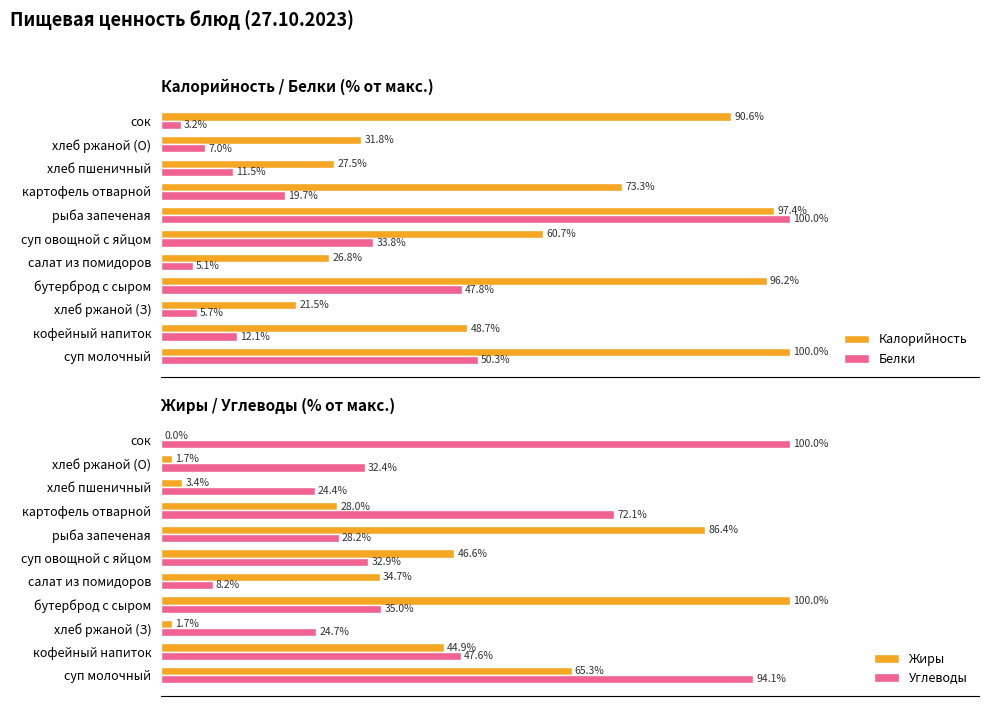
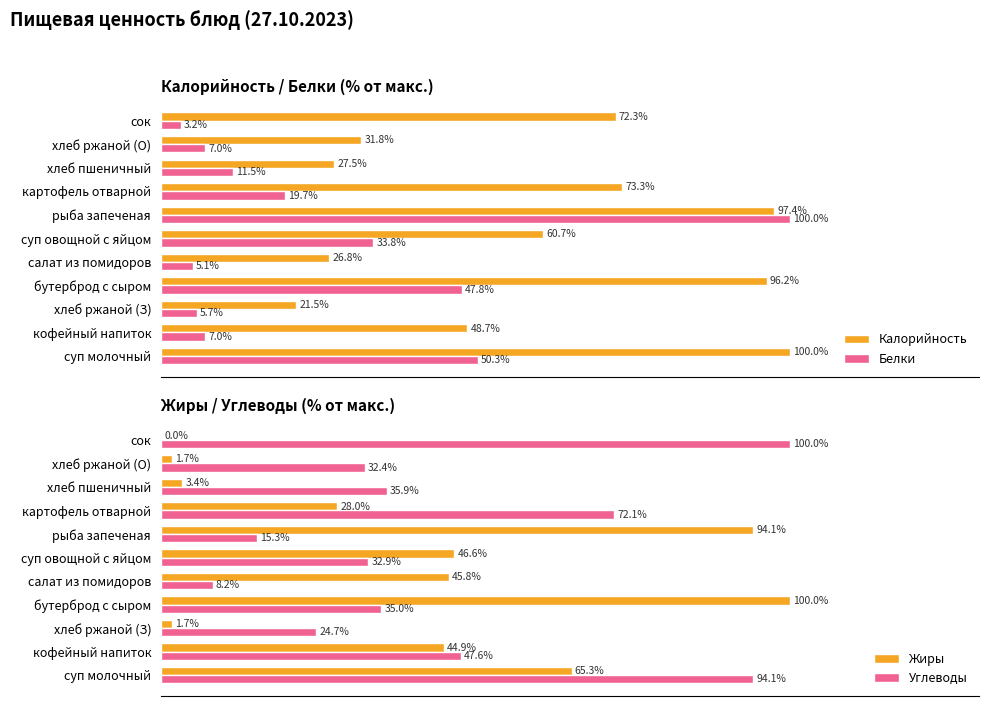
  {
    "Калорийность / Белки (% от макс.)": {
      "Калорийность": {
-       "сок": "90.6%",
+       "сок": "72.3%",
        "хлеб ржаной (О)": "31.8%",
        "хлеб пшеничный": "27.5%",
        "картофель отварной": "73.3%",
        "рыба запеченая": "97.4%",
        "суп овощной с яйцом": "60.7%",
        "салат из помидоров": "26.8%",
        "бутерброд с сыром": "96.2%",
        "хлеб ржаной (З)": "21.5%",
        "кофейный напиток": "48.7%",
        "суп молочный": "100.0%"
      },
      "Белки": {
        "сок": "3.2%",
        "хлеб ржаной (О)": "7.0%",
        "хлеб пшеничный": "11.5%",
        "картофель отварной": "19.7%",
        "рыба запеченая": "100.0%",
        "суп овощной с яйцом": "33.8%",
        "салат из помидоров": "5.1%",
        "бутерброд с сыром": "47.8%",
        "хлеб ржаной (З)": "5.7%",
-       "кофейный напиток": "12.1%",
+       "кофейный напиток": "7.0%",
        "суп молочный": "50.3%"
      }
    },
    "Жиры / Углеводы (% от макс.)": {
      "Жиры": {
        "сок": "0.0%",
        "хлеб ржаной (О)": "1.7%",
        "хлеб пшеничный": "3.4%",
        "картофель отварной": "28.0%",
-       "рыба запеченая": "86.4%",
+       "рыба запеченая": "94.1%",
        "суп овощной с яйцом": "46.6%",
-       "салат из помидоров": "34.7%",
+       "салат из помидоров": "45.8%",
        "бутерброд с сыром": "100.0%",
        "хлеб ржаной (З)": "1.7%",
        "кофейный напиток": "44.9%",
        "суп молочный": "65.3%"
      },
      "Углеводы": {
        "сок": "100.0%",
        "хлеб ржаной (О)": "32.4%",
-       "хлеб пшеничный": "24.4%",
+       "хлеб пшеничный": "35.9%",
        "картофель отварной": "72.1%",
-       "рыба запеченая": "28.2%",
+       "рыба запеченая": "15.3%",
        "суп овощной с яйцом": "32.9%",
        "салат из помидоров": "8.2%",
        "бутерброд с сыром": "35.0%",
        "хлеб ржаной (З)": "24.7%",
        "кофейный напиток": "47.6%",
        "суп молочный": "94.1%"
      }
    }
  }
